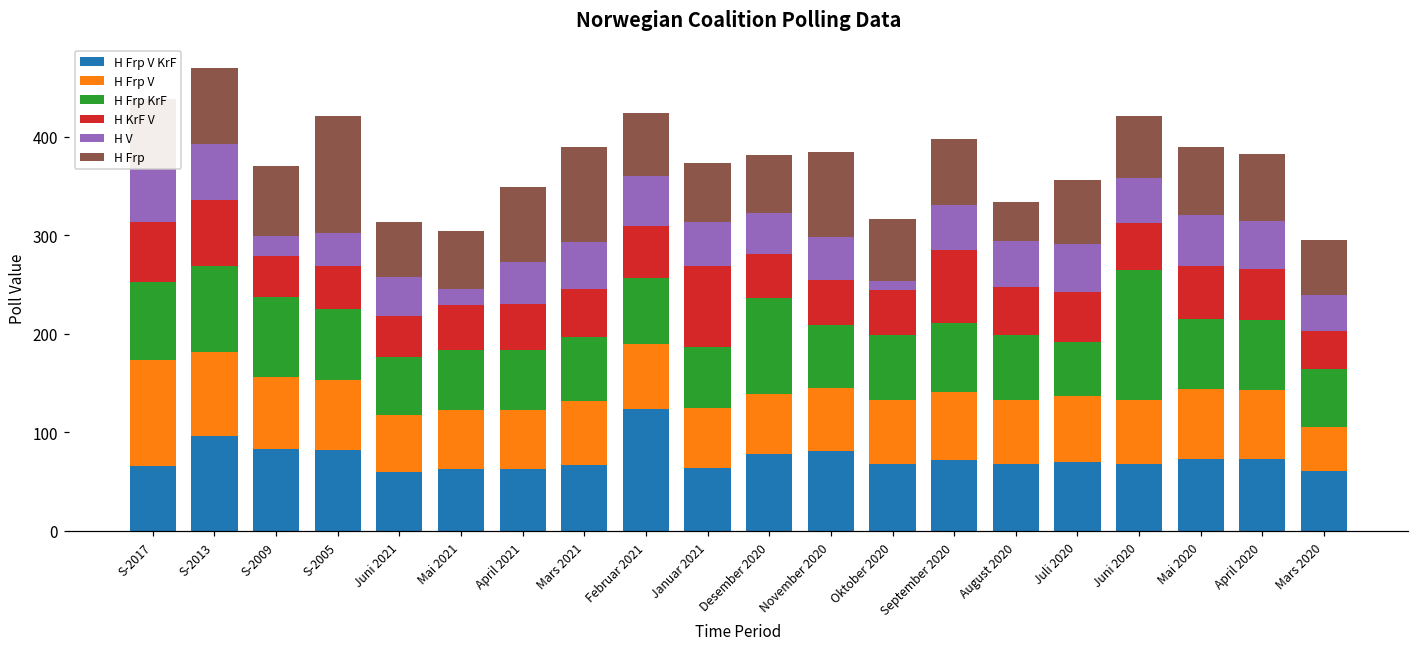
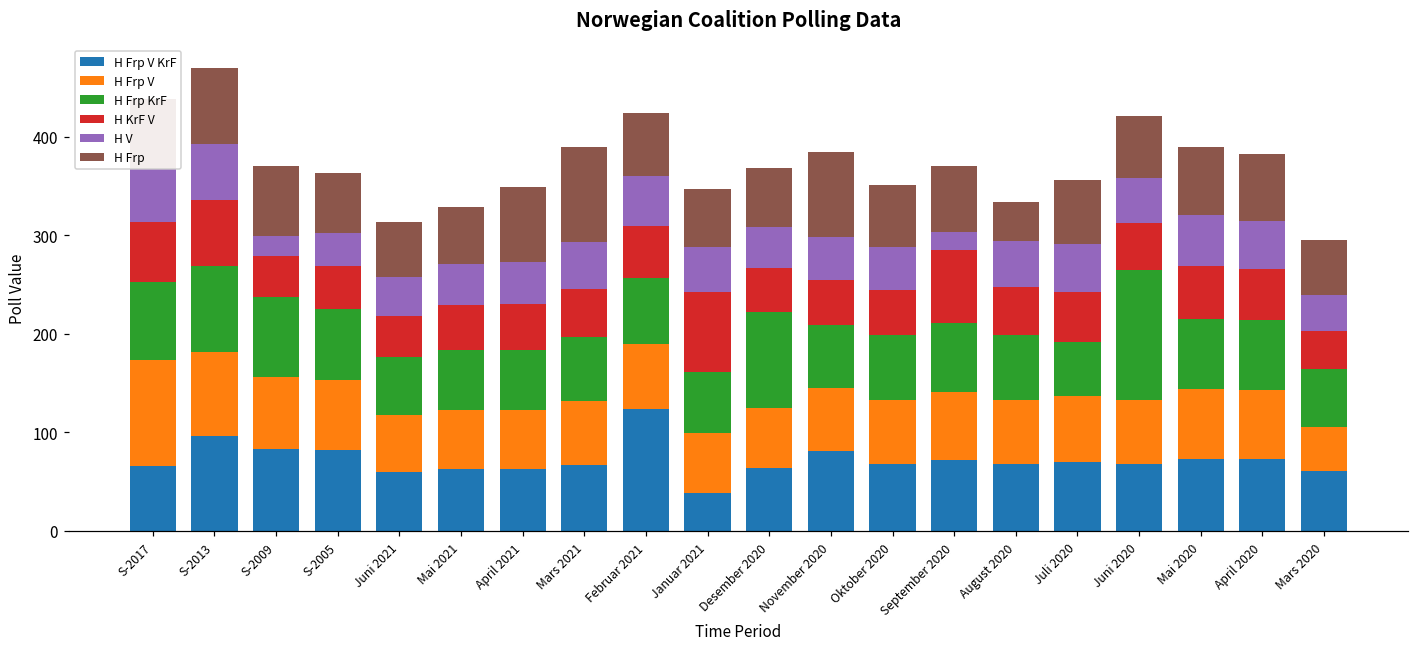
  {
    "H Frp V KrF": {
      "S-2017": 70,
      "S-2013": 100,
      "S-2009": 80,
      "S-2005": 80,
      "Juni 2021": 60,
      "Mai 2021": 60,
      "April 2021": 60,
      "Mars 2021": 70,
      "Februar 2021": 120,
-     "Januar 2021": 60,
-     "Desember 2020": 80,
+     "Januar 2021": 40,
+     "Desember 2020": 60,
      "November 2020": 80,
      "Oktober 2020": 70,
      "September 2020": 70,
      "August 2020": 70,
      "Juli 2020": 70,
      "Juni 2020": 70,
      "Mai 2020": 70,
      "April 2020": 70,
      "Mars 2020": 60
    },
    "H Frp V": {
      "S-2017": 110,
      "S-2013": 90,
      "S-2009": 70,
      "S-2005": 70,
      "Juni 2021": 60,
      "Mai 2021": 60,
      "April 2021": 60,
      "Mars 2021": 70,
      "Februar 2021": 70,
      "Januar 2021": 60,
      "Desember 2020": 60,
      "November 2020": 60,
      "Oktober 2020": 70,
      "September 2020": 70,
      "August 2020": 70,
      "Juli 2020": 70,
      "Juni 2020": 70,
      "Mai 2020": 70,
      "April 2020": 70,
      "Mars 2020": 40
    },
    "H Frp KrF": {
      "S-2017": 80,
      "S-2013": 90,
      "S-2009": 80,
      "S-2005": 70,
      "Juni 2021": 60,
      "Mai 2021": 60,
      "April 2021": 60,
      "Mars 2021": 70,
      "Februar 2021": 70,
      "Januar 2021": 60,
      "Desember 2020": 100,
      "November 2020": 60,
      "Oktober 2020": 70,
      "September 2020": 70,
      "August 2020": 70,
      "Juli 2020": 60,
      "Juni 2020": 130,
      "Mai 2020": 70,
      "April 2020": 70,
      "Mars 2020": 60
    },
    "H KrF V": {
      "S-2017": 60,
      "S-2013": 70,
      "S-2009": 40,
      "S-2005": 40,
      "Juni 2021": 40,
      "Mai 2021": 50,
      "April 2021": 50,
      "Mars 2021": 50,
      "Februar 2021": 50,
      "Januar 2021": 80,
      "Desember 2020": 50,
      "November 2020": 50,
      "Oktober 2020": 50,
      "September 2020": 70,
      "August 2020": 50,
      "Juli 2020": 50,
      "Juni 2020": 50,
      "Mai 2020": 50,
      "April 2020": 50,
      "Mars 2020": 40
    },
    "H V": {
      "S-2017": 50,
      "S-2013": 60,
      "S-2009": 20,
      "S-2005": 30,
      "Juni 2021": 40,
-     "Mai 2021": 20,
+     "Mai 2021": 40,
      "April 2021": 40,
      "Mars 2021": 50,
      "Februar 2021": 50,
      "Januar 2021": 50,
      "Desember 2020": 40,
      "November 2020": 40,
-     "Oktober 2020": 10,
-     "September 2020": 50,
+     "Oktober 2020": 40,
+     "September 2020": 20,
      "August 2020": 50,
      "Juli 2020": 50,
      "Juni 2020": 50,
      "Mai 2020": 50,
      "April 2020": 50,
      "Mars 2020": 40
    },
    "H Frp": {
      "S-2013": 80,
      "S-2009": 70,
-     "S-2005": 120,
+     "S-2005": 60,
      "Juni 2021": 60,
      "Mai 2021": 60,
      "April 2021": 80,
      "Mars 2021": 100,
      "Februar 2021": 60,
      "Januar 2021": 60,
      "Desember 2020": 60,
      "November 2020": 90,
      "Oktober 2020": 60,
      "September 2020": 70,
      "August 2020": 40,
      "Juli 2020": 70,
      "Juni 2020": 60,
      "Mai 2020": 70,
      "April 2020": 70,
      "Mars 2020": 60
    }
  }
